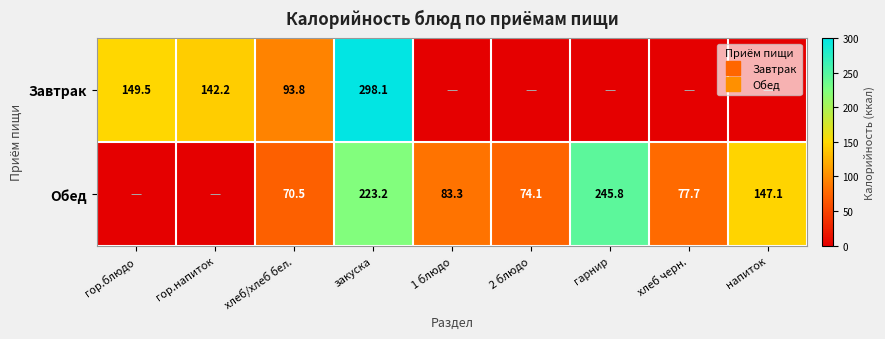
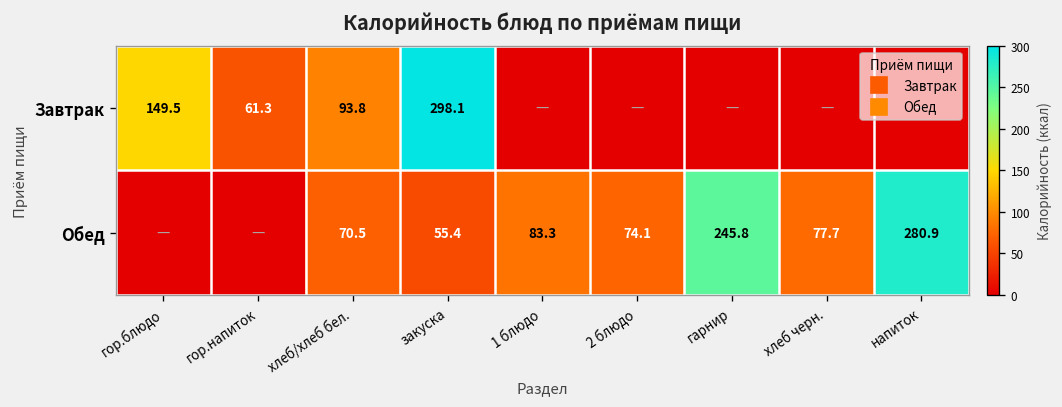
  {
    "Завтрак": {
      "гор.блюдо": 149.5,
-     "гор.напиток": 142.2,
+     "гор.напиток": 61.3,
      "хлеб/хлеб бел.": 93.8,
      "закуска": 298.1
    },
    "Обед": {
      "хлеб/хлеб бел.": 70.5,
-     "закуска": 223.2,
+     "закуска": 55.4,
      "1 блюдо": 83.3,
      "2 блюдо": 74.1,
      "гарнир": 245.8,
      "хлеб черн.": 77.7,
-     "напиток": 147.1
+     "напиток": 280.9
    }
  }
